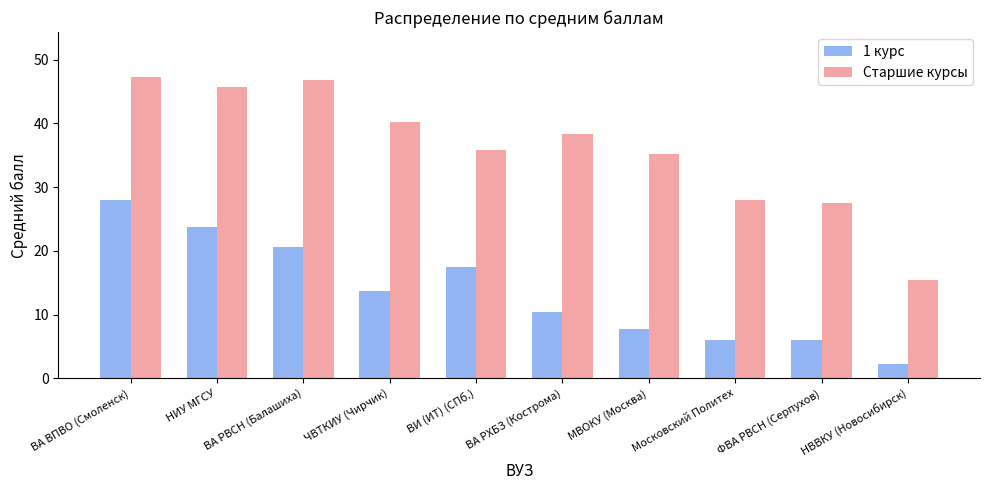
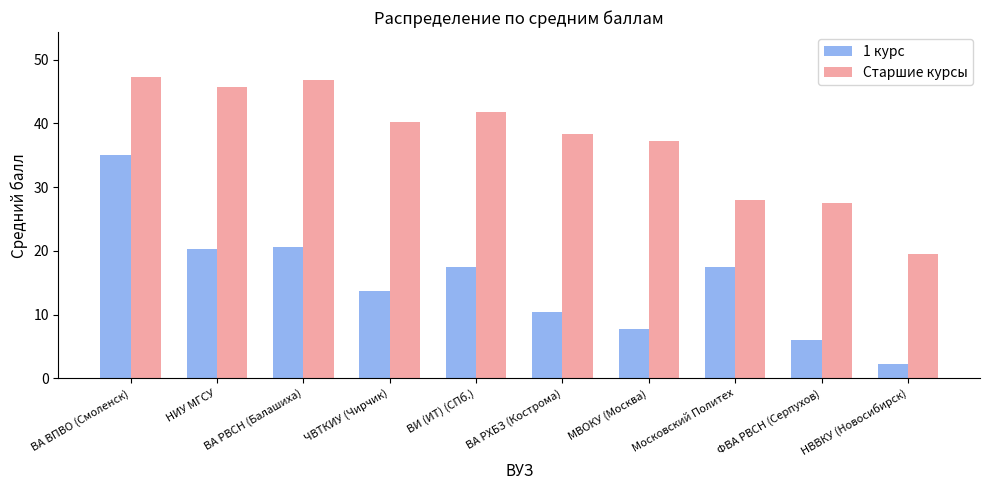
  {
    "1 курс": {
-     "ВА ВПВО (Смоленск)": 28,
-     "НИУ МГСУ": 24,
+     "ВА ВПВО (Смоленск)": 35,
+     "НИУ МГСУ": 20,
      "ВА РВСН (Балашиха)": 21,
      "ЧВТКИУ (Чирчик)": 14,
      "ВИ (ИТ) (СПб.)": 17,
      "ВА РХБЗ (Кострома)": 10,
      "МВОКУ (Москва)": 8,
-     "Московский Политех": 6,
+     "Московский Политех": 18,
      "ФВА РВСН (Серпухов)": 6,
      "НВВКУ (Новосибирск)": 2
    },
    "Старшие курсы": {
      "ВА ВПВО (Смоленск)": 47,
      "НИУ МГСУ": 46,
      "ВА РВСН (Балашиха)": 47,
      "ЧВТКИУ (Чирчик)": 40,
-     "ВИ (ИТ) (СПб.)": 36,
+     "ВИ (ИТ) (СПб.)": 42,
      "ВА РХБЗ (Кострома)": 38,
-     "МВОКУ (Москва)": 35,
+     "МВОКУ (Москва)": 37,
      "Московский Политех": 28,
      "ФВА РВСН (Серпухов)": 28,
-     "НВВКУ (Новосибирск)": 15
+     "НВВКУ (Новосибирск)": 20
    }
  }
